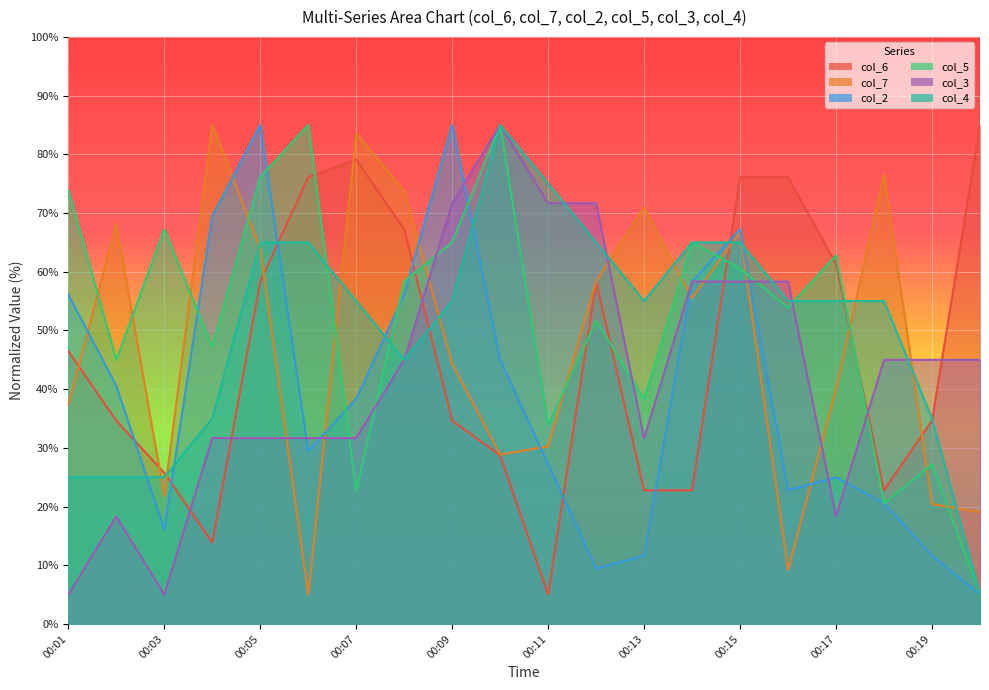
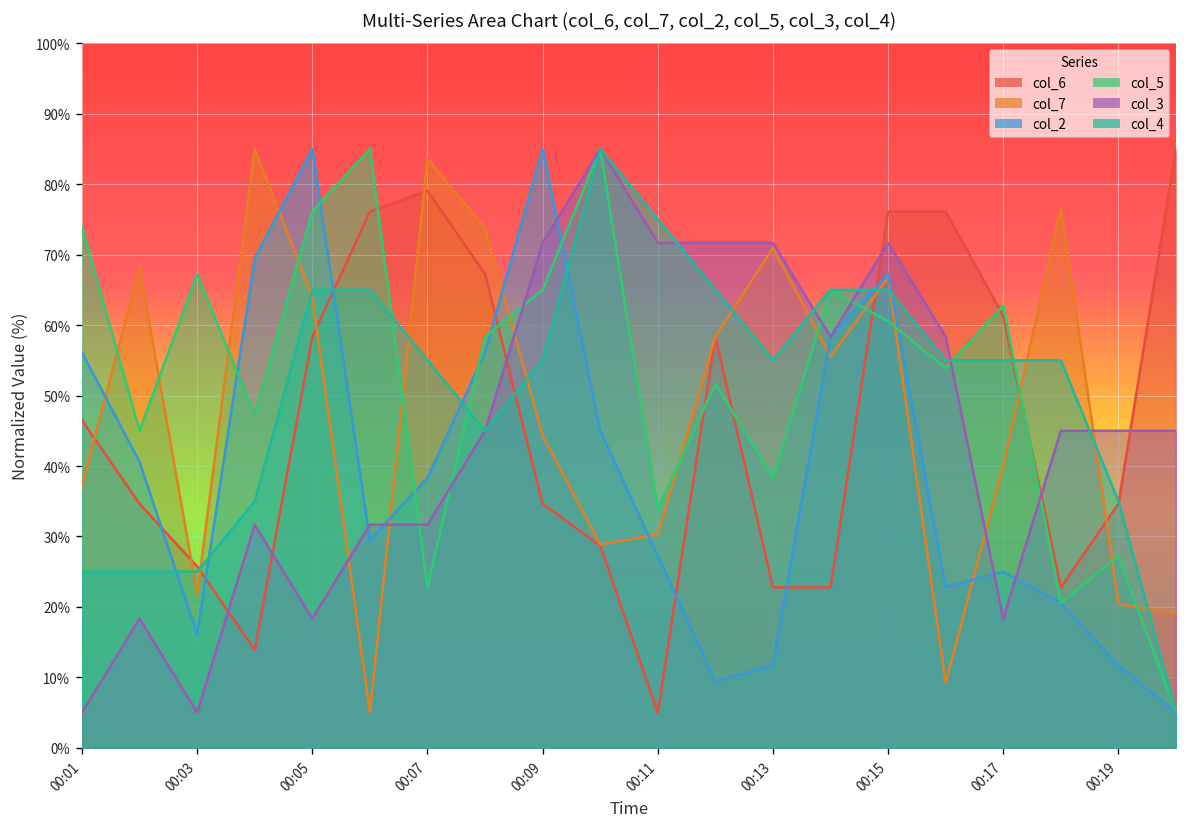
  {
    "col_3": {
      "00:01": "5%",
      "00:03": "5%",
-     "00:05": "32%",
+     "00:05": "18%",
      "00:07": "32%",
      "00:09": "72%",
      "00:11": "72%",
-     "00:13": "32%",
-     "00:15": "58%",
+     "00:13": "72%",
+     "00:15": "72%",
      "00:17": "18%",
      "00:19": "45%"
    }
  }
